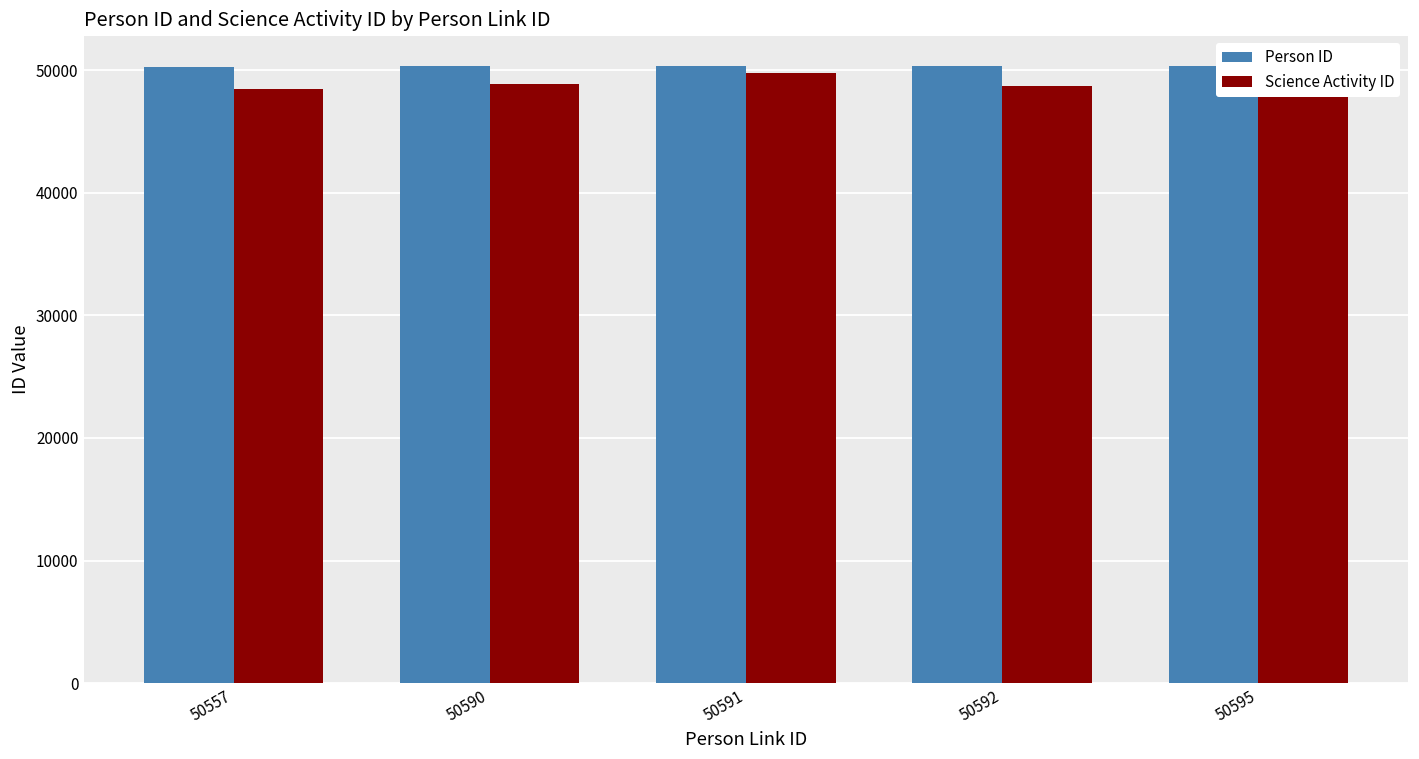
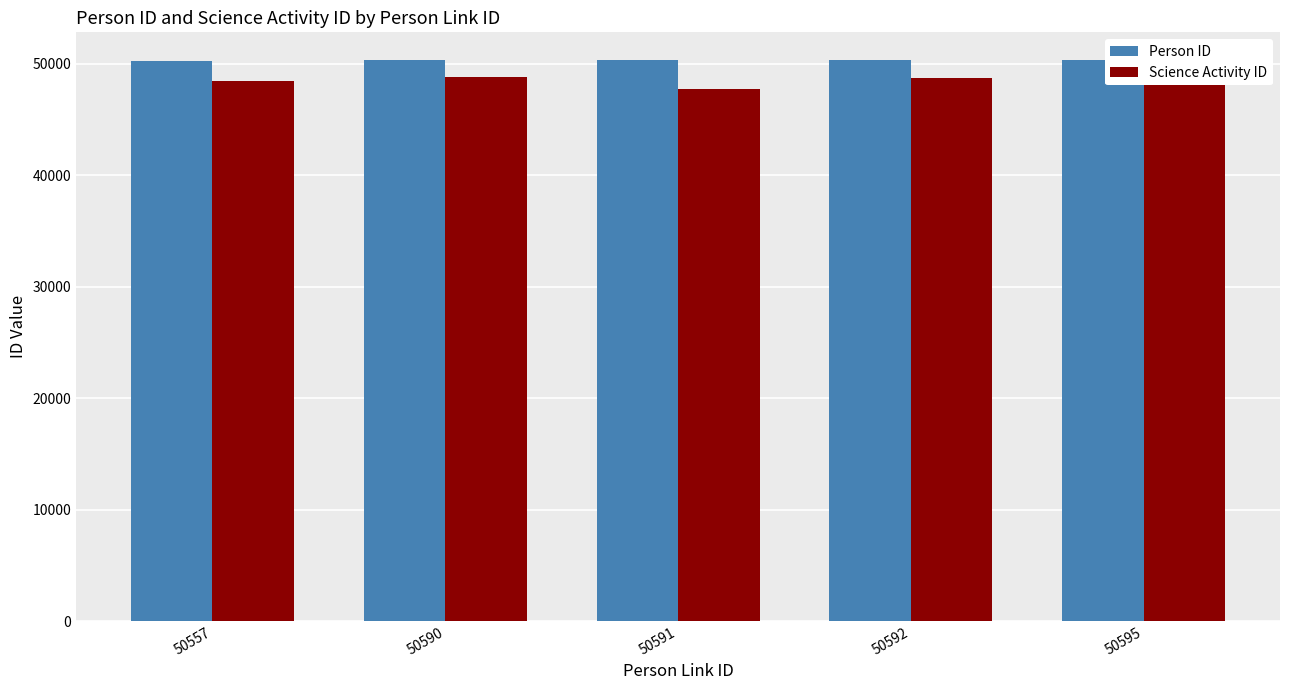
  {
    "Person ID": {
      "50557": 50300,
      "50590": 50300,
      "50591": 50300,
      "50592": 50300,
      "50595": 50300
    },
    "Science Activity ID": {
      "50557": 48500,
      "50590": 48900,
-     "50591": 49800,
+     "50591": 47700,
      "50592": 48700
    }
  }
